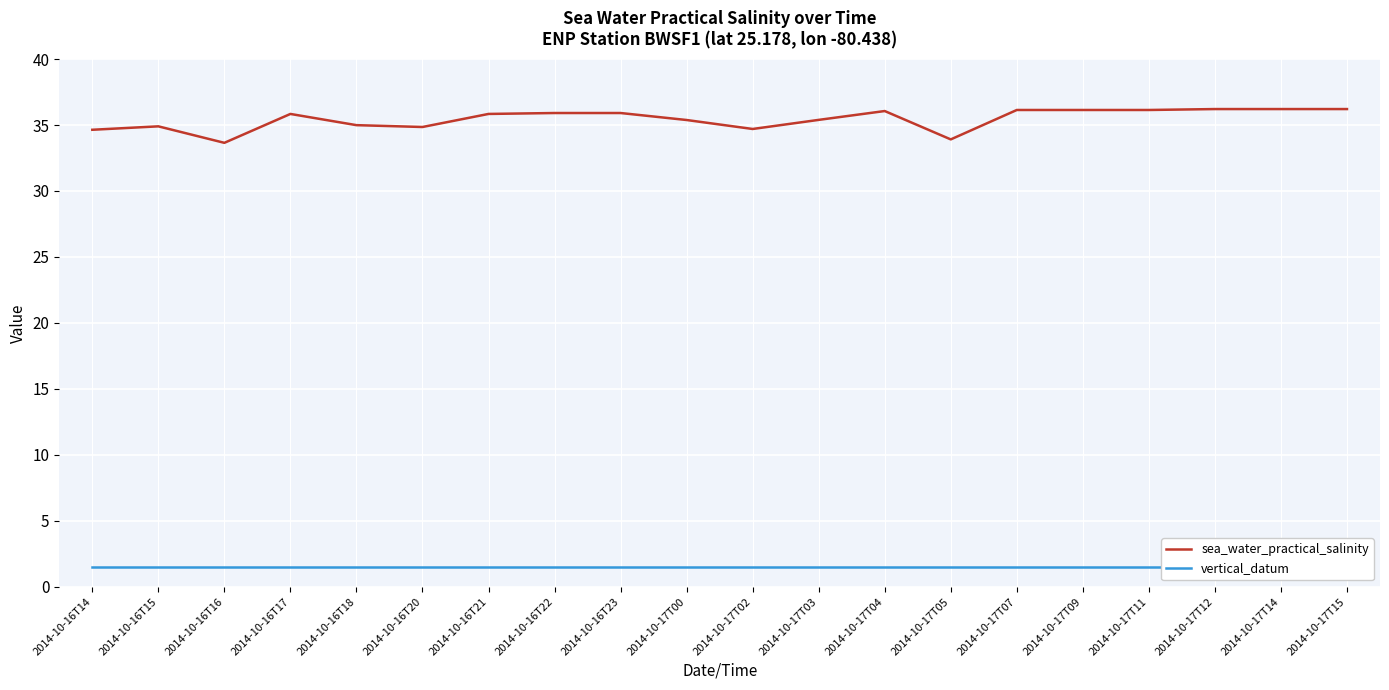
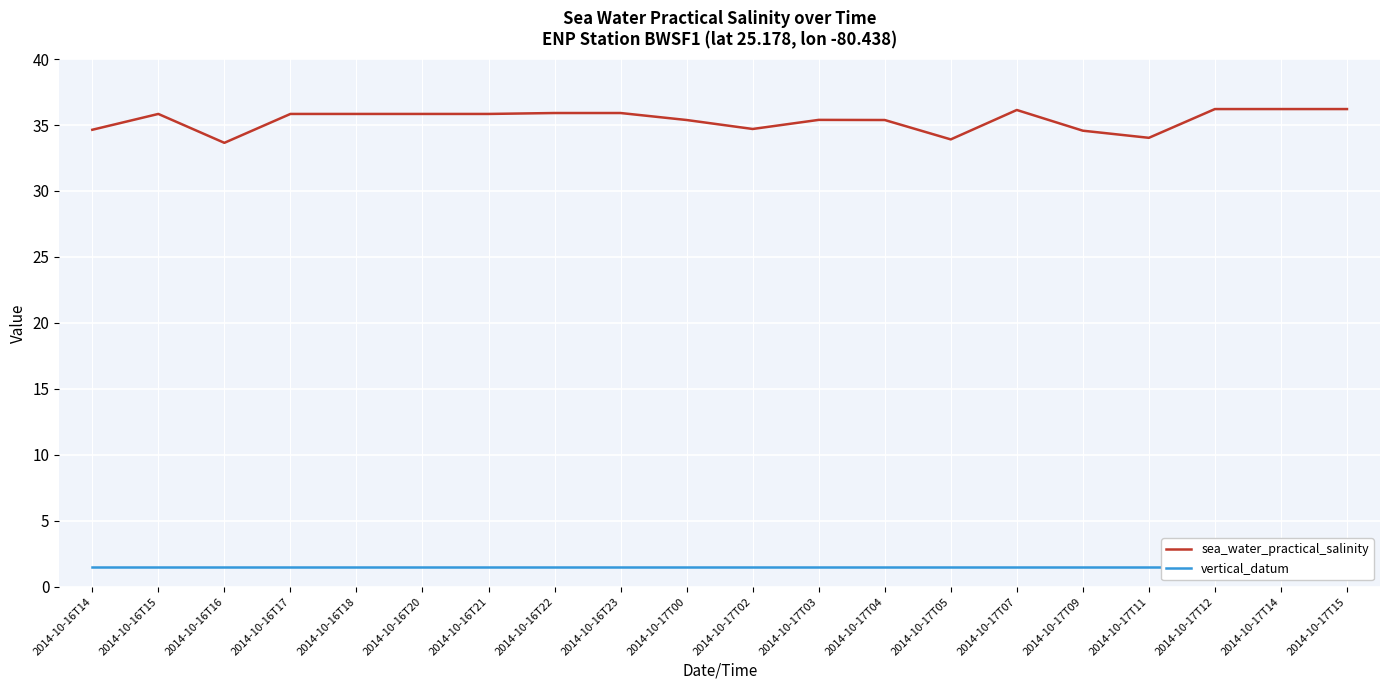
  {
    "sea_water_practical_salinity": {
      "2014-10-16T14": 34.6,
-     "2014-10-16T15": 34.9,
+     "2014-10-16T15": 35.8,
      "2014-10-16T16": 33.7,
      "2014-10-16T17": 35.8,
-     "2014-10-16T18": 35.0,
-     "2014-10-16T20": 34.9,
+     "2014-10-16T18": 35.8,
+     "2014-10-16T20": 35.8,
      "2014-10-16T21": 35.8,
      "2014-10-16T22": 35.9,
      "2014-10-16T23": 35.9,
      "2014-10-17T00": 35.4,
      "2014-10-17T02": 34.7,
      "2014-10-17T03": 35.4,
-     "2014-10-17T04": 36.1,
+     "2014-10-17T04": 35.4,
      "2014-10-17T05": 33.9,
      "2014-10-17T07": 36.1,
-     "2014-10-17T09": 36.1,
-     "2014-10-17T11": 36.1,
+     "2014-10-17T09": 34.6,
+     "2014-10-17T11": 34.0,
      "2014-10-17T12": 36.2,
      "2014-10-17T14": 36.2,
      "2014-10-17T15": 36.2
    },
    "vertical_datum": {
      "2014-10-16T14": 1.5,
      "2014-10-16T15": 1.5,
      "2014-10-16T16": 1.5,
      "2014-10-16T17": 1.5,
      "2014-10-16T18": 1.5,
      "2014-10-16T20": 1.5,
      "2014-10-16T21": 1.5,
      "2014-10-16T22": 1.5,
      "2014-10-16T23": 1.5,
      "2014-10-17T00": 1.5,
      "2014-10-17T02": 1.5,
      "2014-10-17T03": 1.5,
      "2014-10-17T04": 1.5,
      "2014-10-17T05": 1.5,
      "2014-10-17T07": 1.5,
      "2014-10-17T09": 1.5,
      "2014-10-17T11": 1.5
    }
  }
